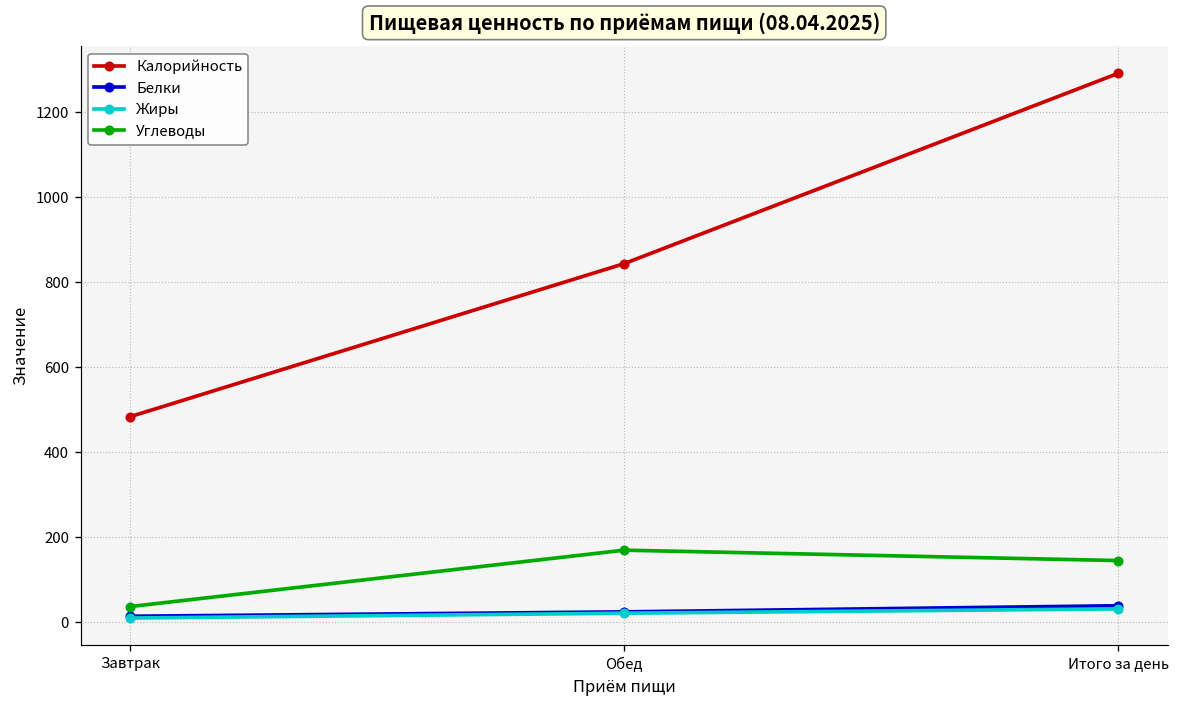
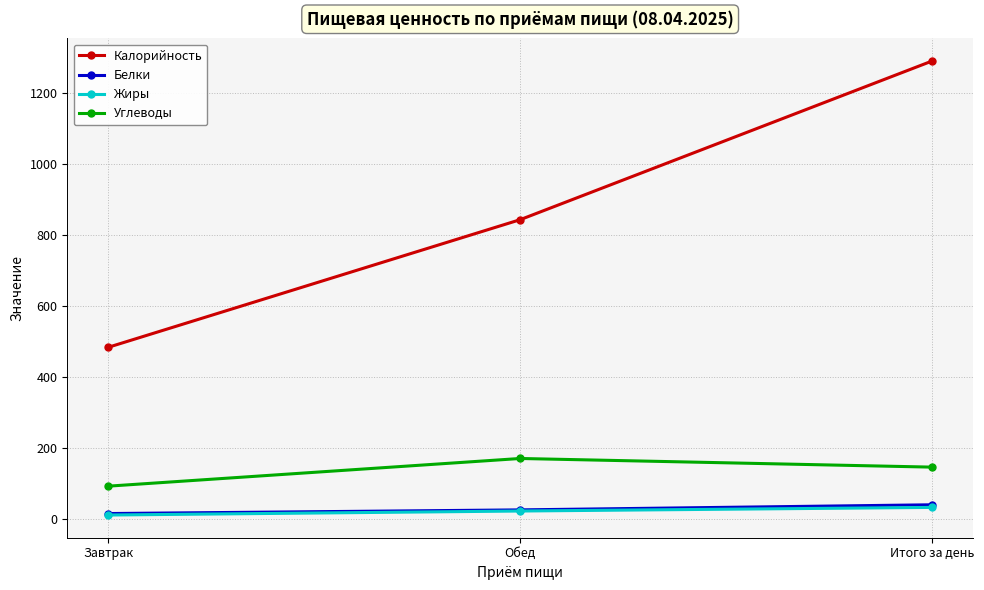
  {
    "Калорийность": {
      "Завтрак": 480,
      "Обед": 840,
      "Итого за день": 1290
    },
    "Белки": {
      "Итого за день": 40
    },
    "Жиры": {
      "Итого за день": 30
    },
    "Углеводы": {
-     "Завтрак": 40,
+     "Завтрак": 90,
      "Обед": 170,
      "Итого за день": 150
    }
  }
